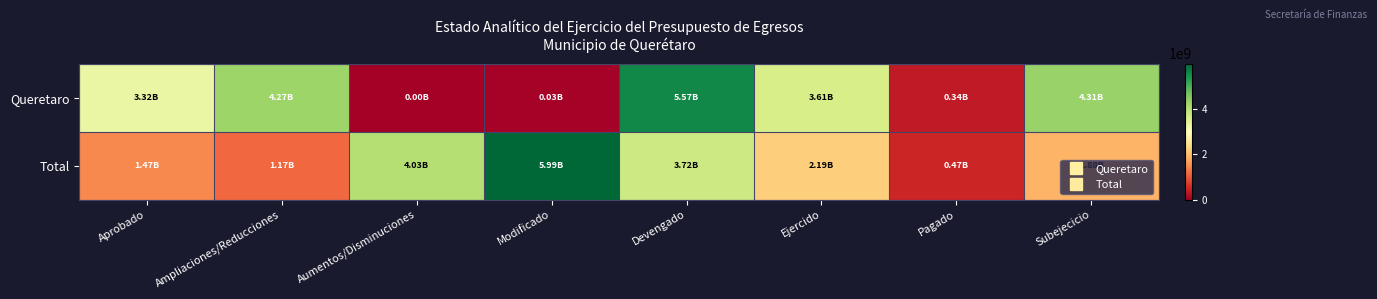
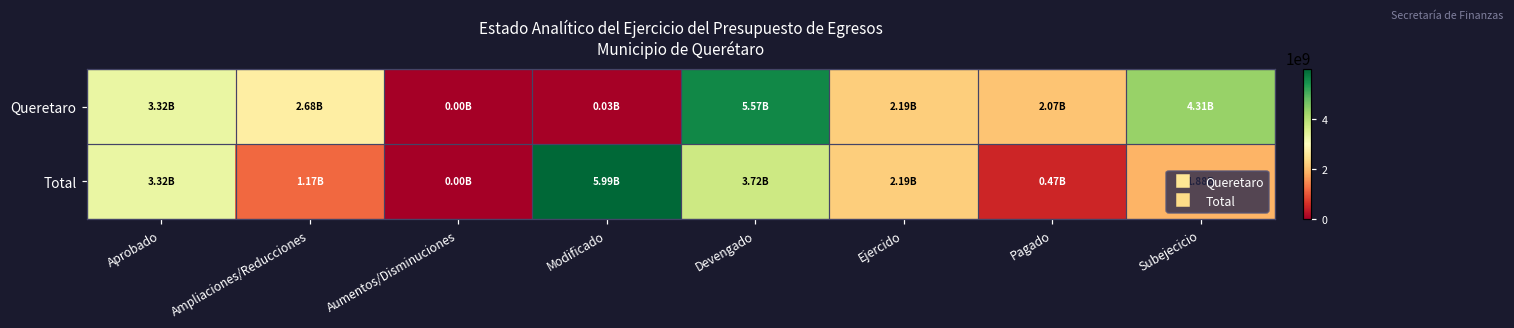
  {
    "Queretaro": {
      "Aprobado": "3.32B",
-     "Ampliaciones/Reducciones": "4.27B",
+     "Ampliaciones/Reducciones": "2.68B",
      "Aumentos/Disminuciones": "0.00B",
      "Modificado": "0.03B",
      "Devengado": "5.57B",
-     "Ejercido": "3.61B",
-     "Pagado": "0.34B",
+     "Ejercido": "2.19B",
+     "Pagado": "2.07B",
      "Subejecicio": "4.31B"
    },
    "Total": {
-     "Aprobado": "1.47B",
+     "Aprobado": "3.32B",
      "Ampliaciones/Reducciones": "1.17B",
-     "Aumentos/Disminuciones": "4.03B",
+     "Aumentos/Disminuciones": "0.00B",
      "Modificado": "5.99B",
      "Devengado": "3.72B",
      "Ejercido": "2.19B",
      "Pagado": "0.47B"
    }
  }
